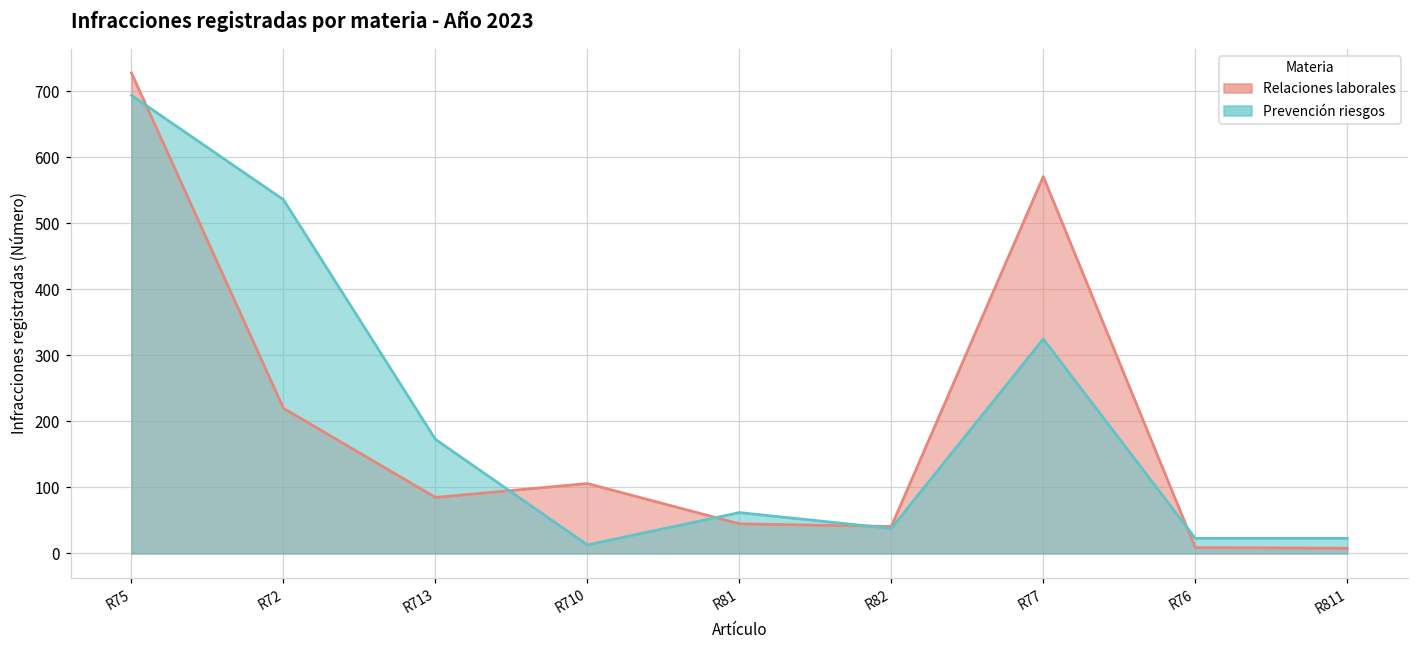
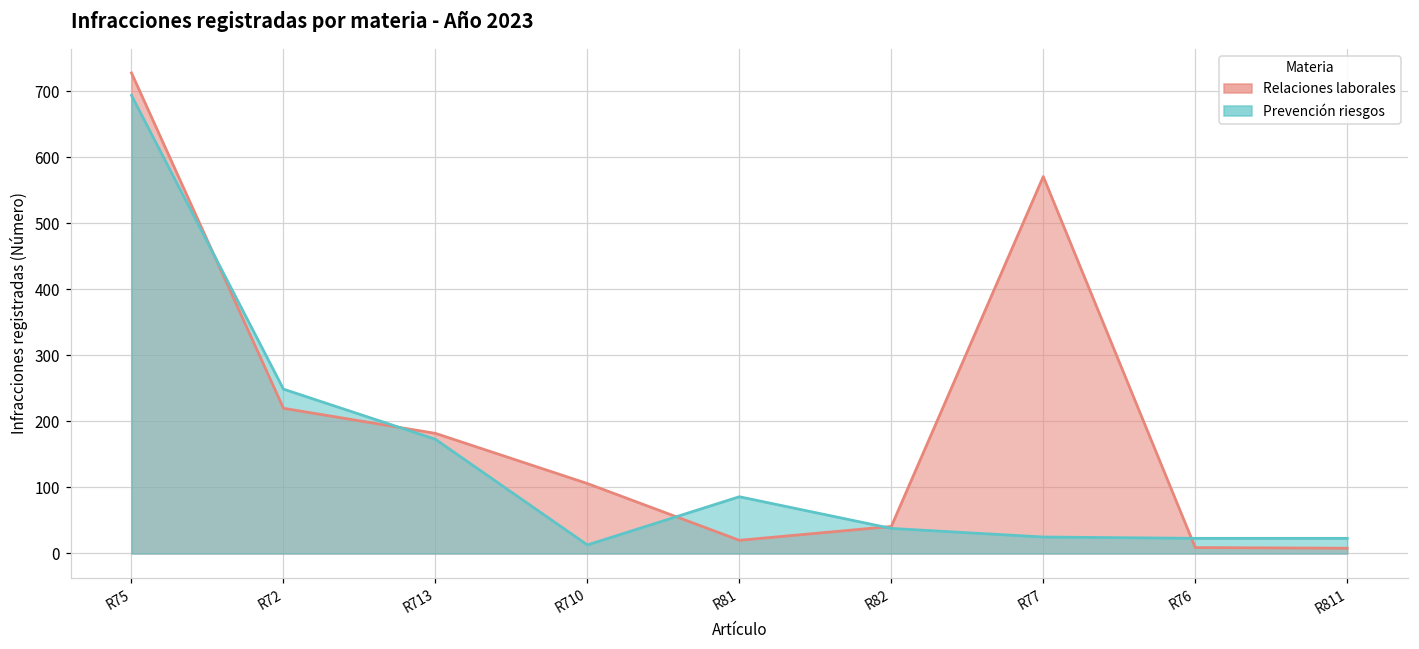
  {
    "Relaciones laborales": {
      "R75": 730,
      "R72": 220,
-     "R713": 90,
+     "R713": 180,
      "R710": 110,
-     "R81": 50,
+     "R81": 20,
      "R77": 570,
      "R76": 10,
      "R811": 10
    },
    "Prevención riesgos": {
      "R75": 690,
-     "R72": 540,
+     "R72": 250,
      "R713": 170,
      "R710": 10,
-     "R81": 60,
-     "R77": 330,
+     "R81": 90,
+     "R77": 30,
      "R76": 20,
      "R811": 20
    }
  }
